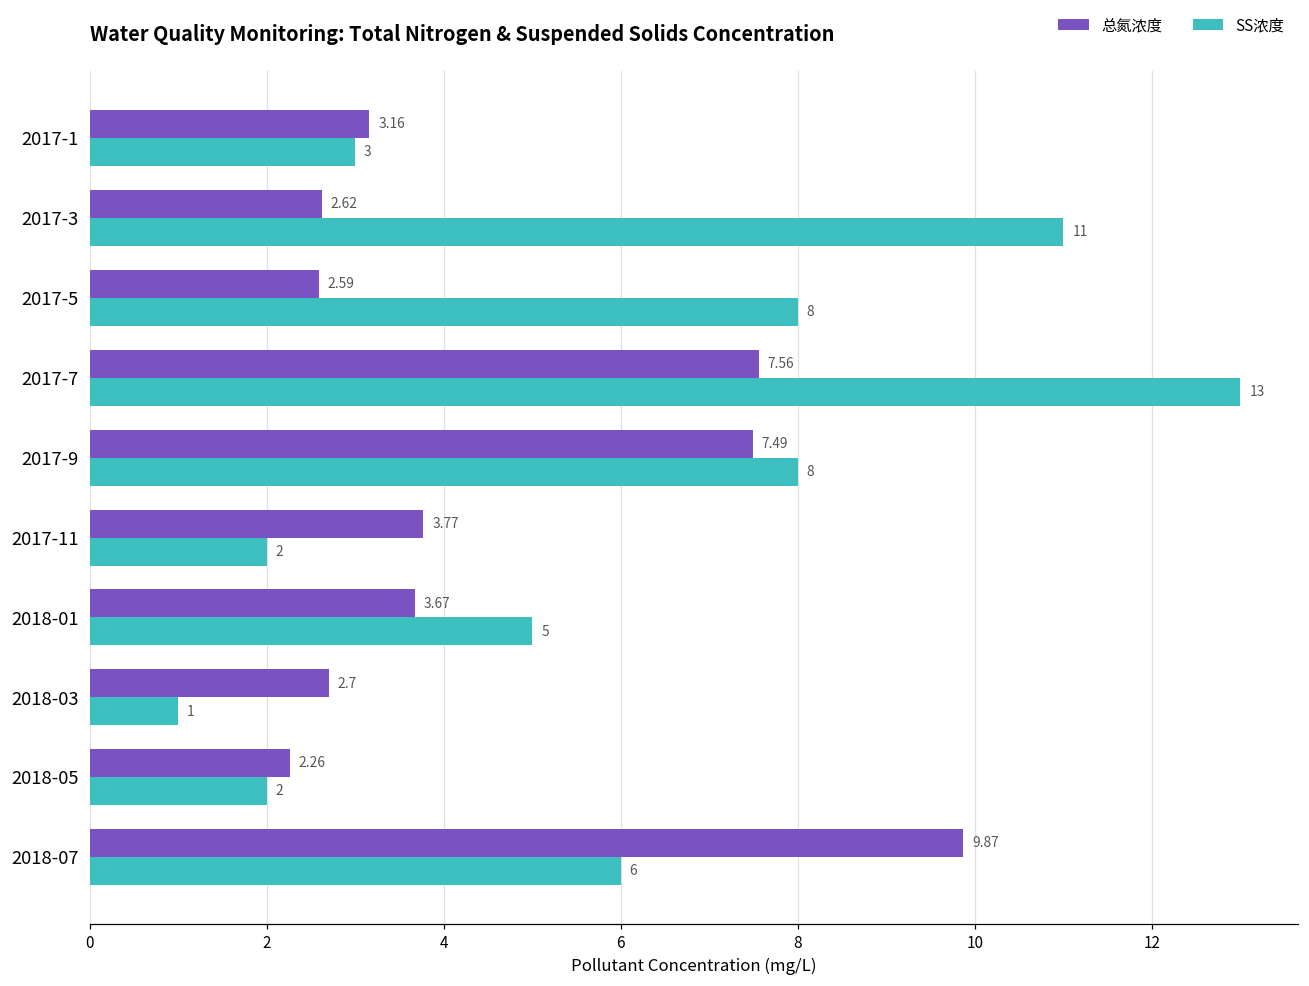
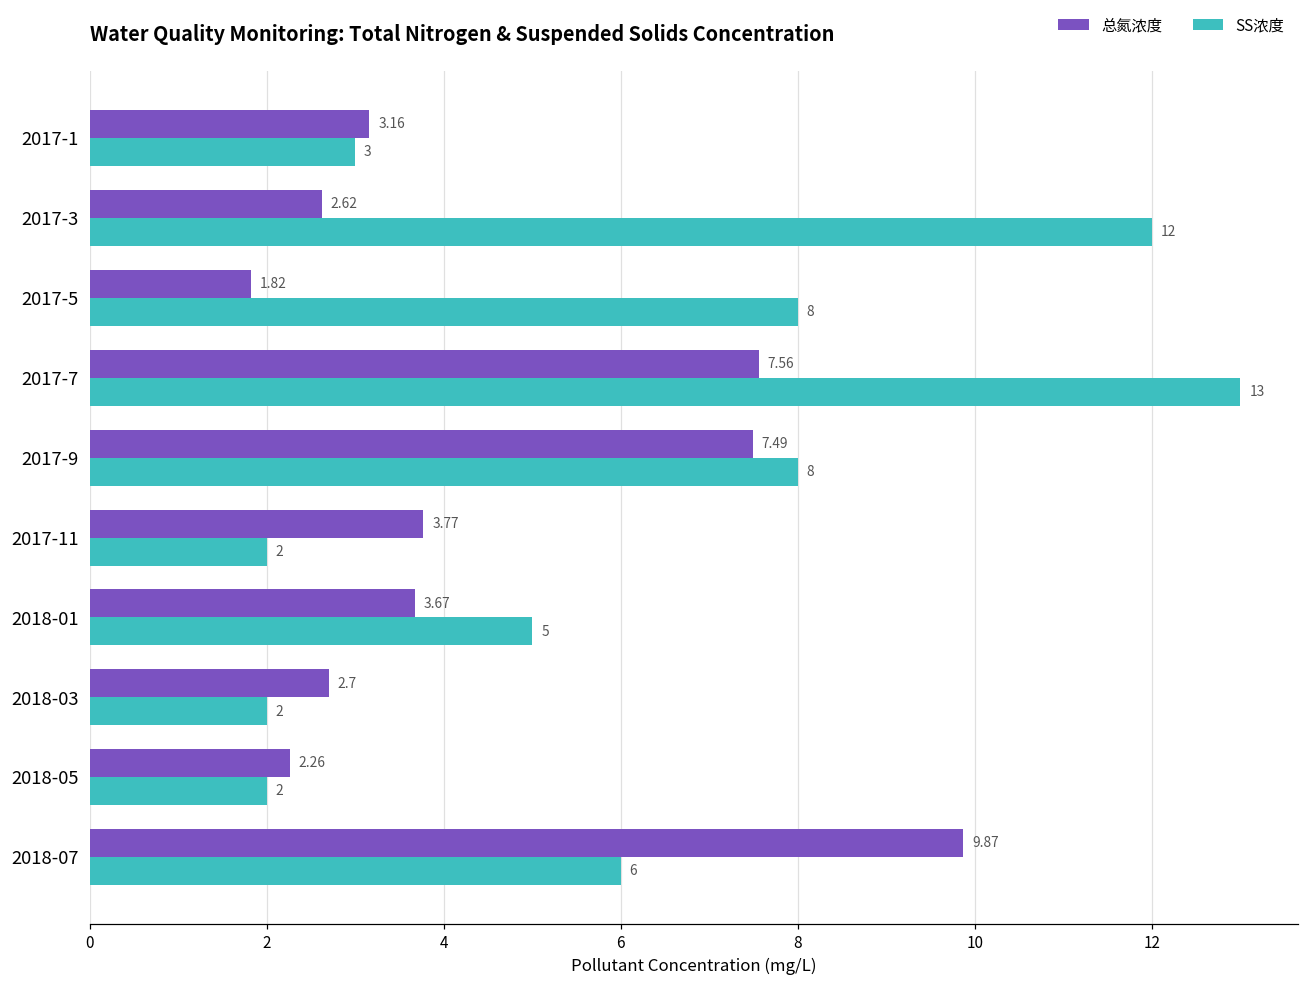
  {
    "总氮浓度": {
      "2017-1": 3.16,
      "2017-3": 2.62,
-     "2017-5": 2.59,
+     "2017-5": 1.82,
      "2017-7": 7.56,
      "2017-9": 7.49,
      "2017-11": 3.77,
      "2018-01": 3.67,
      "2018-03": 2.7,
      "2018-05": 2.26,
      "2018-07": 9.87
    },
    "SS浓度": {
      "2017-1": 3,
-     "2017-3": 11,
+     "2017-3": 12,
      "2017-5": 8,
      "2017-7": 13,
      "2017-9": 8,
      "2017-11": 2,
      "2018-01": 5,
-     "2018-03": 1,
+     "2018-03": 2,
      "2018-05": 2,
      "2018-07": 6
    }
  }
